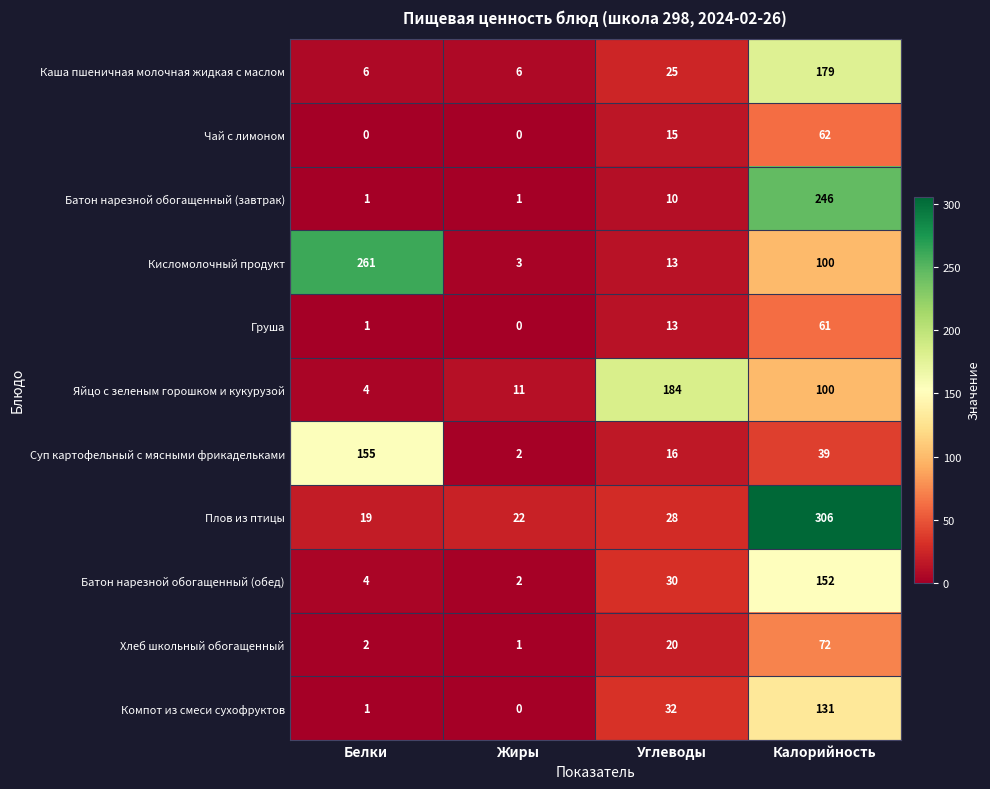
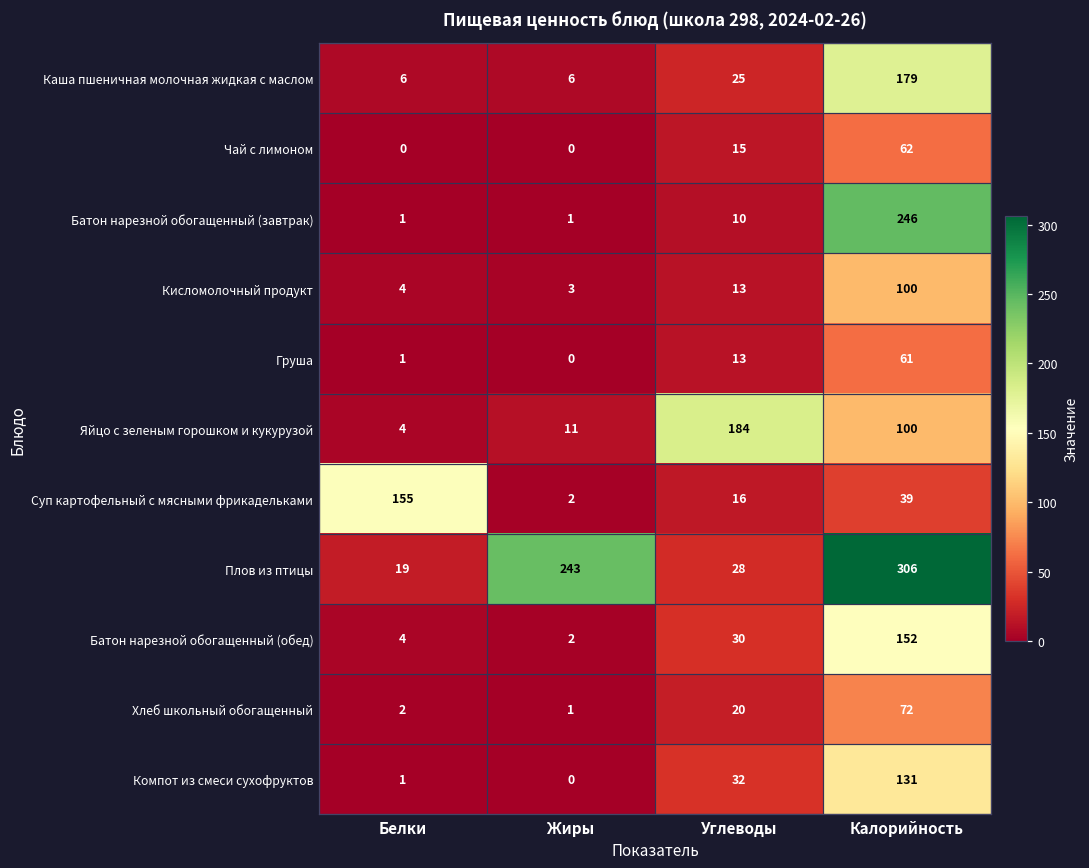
  {
    "Каша пшеничная молочная жидкая с маслом": {
      "Белки": 6,
      "Жиры": 6,
      "Углеводы": 25,
      "Калорийность": 179
    },
    "Чай с лимоном": {
      "Белки": 0,
      "Жиры": 0,
      "Углеводы": 15,
      "Калорийность": 62
    },
    "Батон нарезной обогащенный (завтрак)": {
      "Белки": 1,
      "Жиры": 1,
      "Углеводы": 10,
      "Калорийность": 246
    },
    "Кисломолочный продукт": {
-     "Белки": 261,
+     "Белки": 4,
      "Жиры": 3,
      "Углеводы": 13,
      "Калорийность": 100
    },
    "Груша": {
      "Белки": 1,
      "Жиры": 0,
      "Углеводы": 13,
      "Калорийность": 61
    },
    "Яйцо с зеленым горошком и кукурузой": {
      "Белки": 4,
      "Жиры": 11,
      "Углеводы": 184,
      "Калорийность": 100
    },
    "Суп картофельный с мясными фрикадельками": {
      "Белки": 155,
      "Жиры": 2,
      "Углеводы": 16,
      "Калорийность": 39
    },
    "Плов из птицы": {
      "Белки": 19,
-     "Жиры": 22,
+     "Жиры": 243,
      "Углеводы": 28,
      "Калорийность": 306
    },
    "Батон нарезной обогащенный (обед)": {
      "Белки": 4,
      "Жиры": 2,
      "Углеводы": 30,
      "Калорийность": 152
    },
    "Хлеб школьный обогащенный": {
      "Белки": 2,
      "Жиры": 1,
      "Углеводы": 20,
      "Калорийность": 72
    },
    "Компот из смеси сухофруктов": {
      "Белки": 1,
      "Жиры": 0,
      "Углеводы": 32,
      "Калорийность": 131
    }
  }
